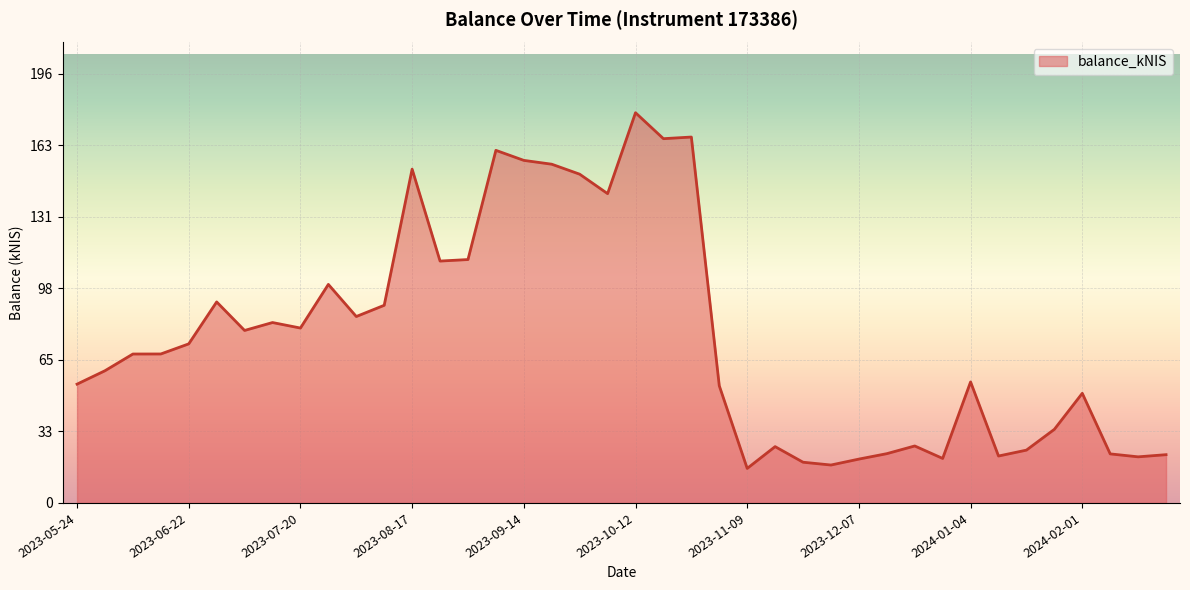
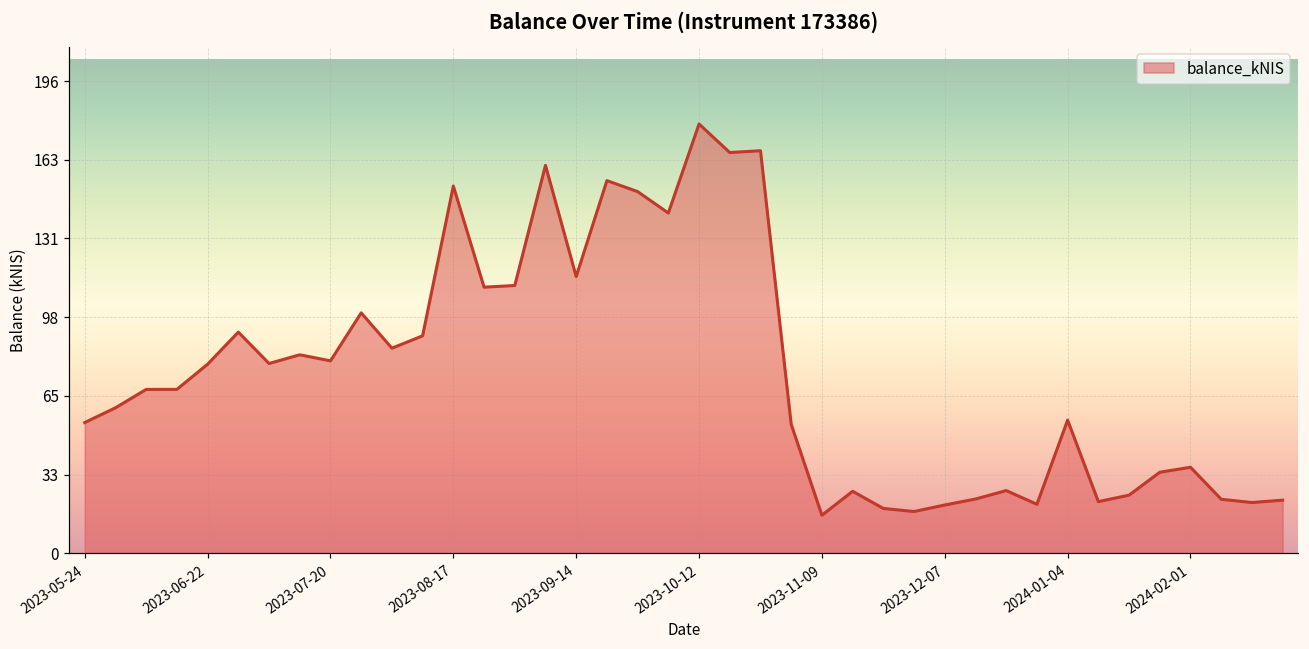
  {
    "2023-05-24": 54,
-   "2023-06-22": 73,
+   "2023-06-22": 79,
    "2023-07-20": 80,
    "2023-08-17": 153,
-   "2023-09-14": 157,
+   "2023-09-14": 115,
    "2023-10-12": 178,
    "2023-11-09": 16,
    "2023-12-07": 20,
    "2024-01-04": 55,
-   "2024-02-01": 50
+   "2024-02-01": 36
  }
